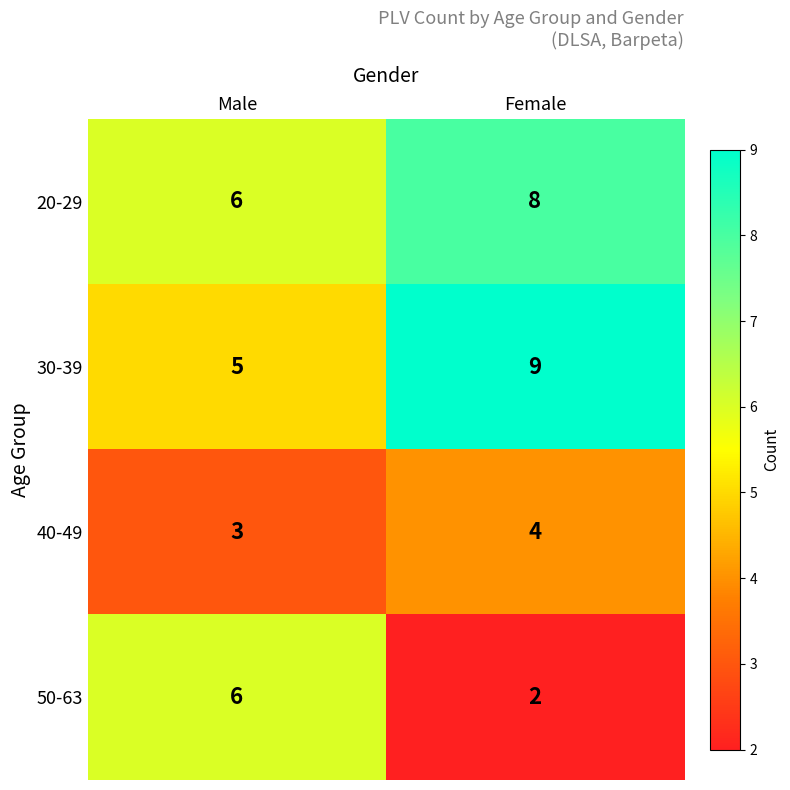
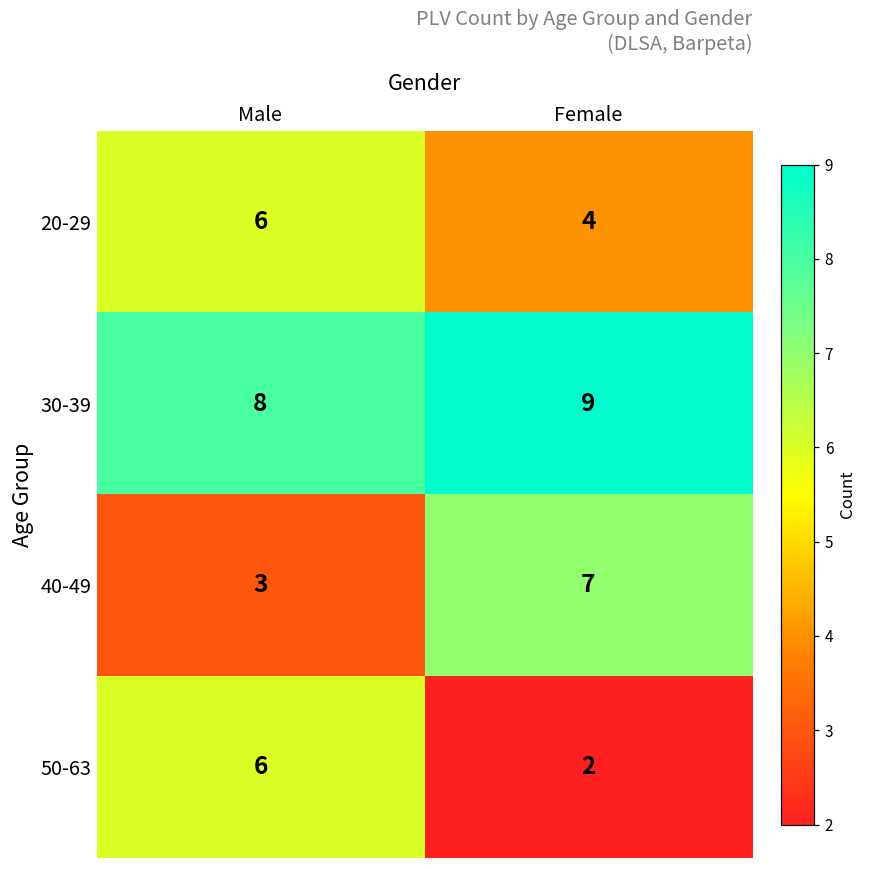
  {
    "20-29": {
      "Male": 6,
-     "Female": 8
+     "Female": 4
    },
    "30-39": {
-     "Male": 5,
+     "Male": 8,
      "Female": 9
    },
    "40-49": {
      "Male": 3,
-     "Female": 4
+     "Female": 7
    },
    "50-63": {
      "Male": 6,
      "Female": 2
    }
  }
